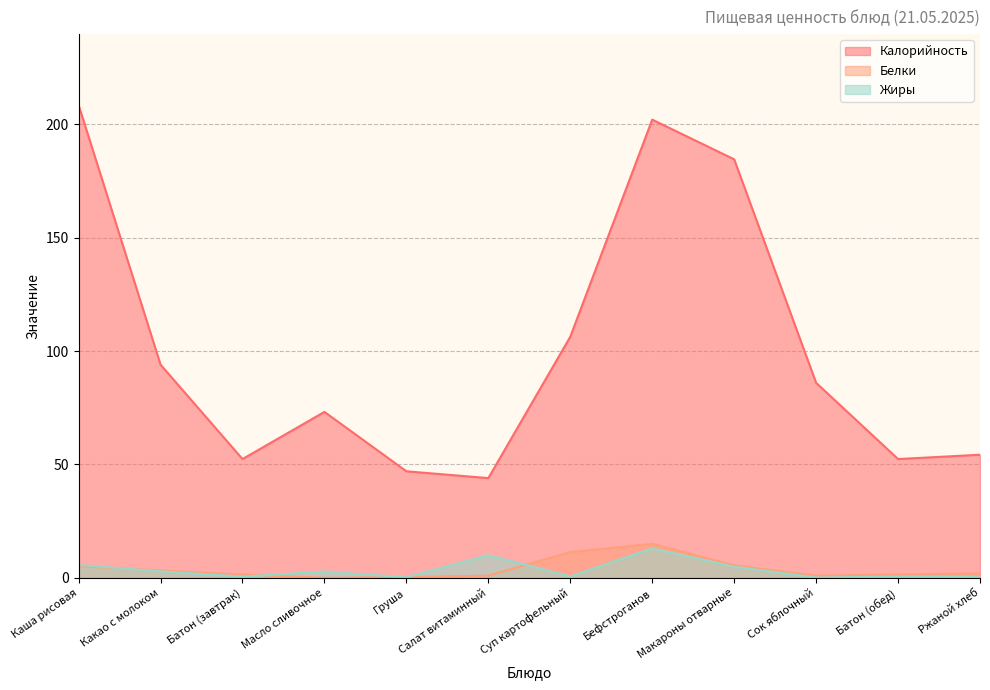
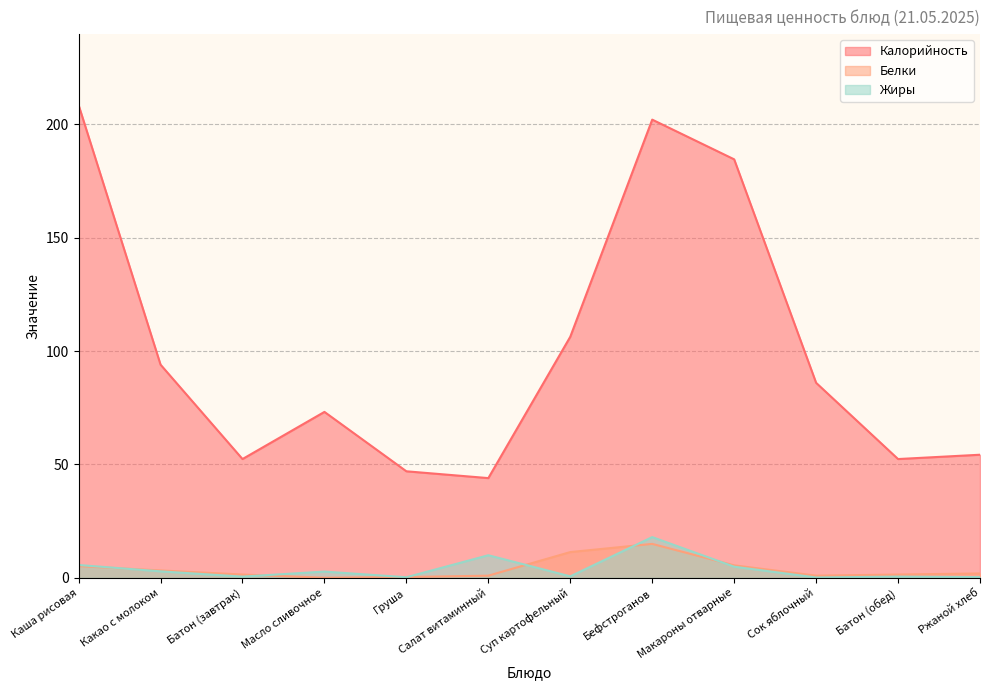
  {
    "Жиры": {
      "Масло сливочное": 3,
      "Салат витаминный": 10,
      "Суп картофельный": 1,
-     "Бефстроганов": 13,
+     "Бефстроганов": 18,
      "Ржаной хлеб": 0
    }
  }
